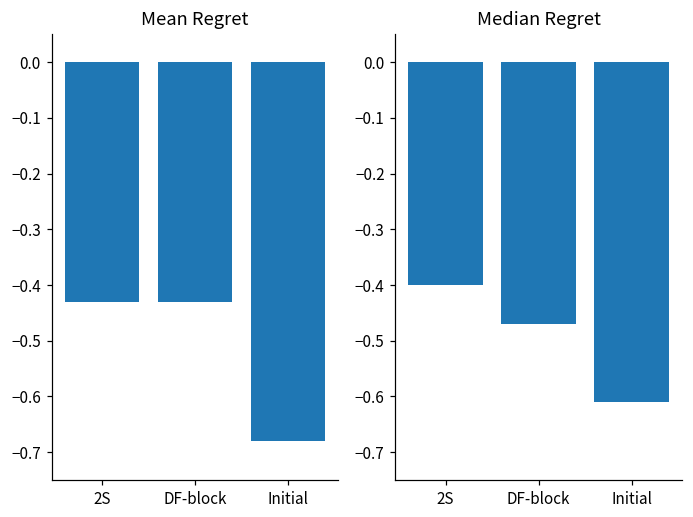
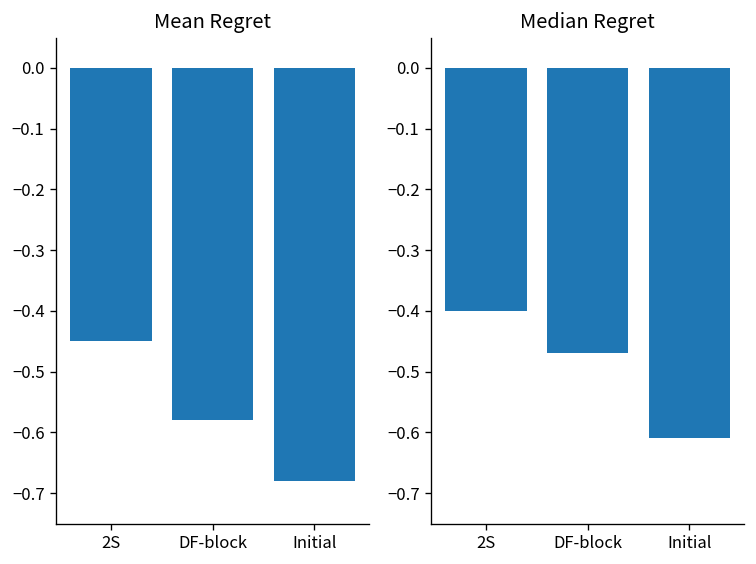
  {
    "Mean Regret": {
-     "2S": -0.43,
-     "DF-block": -0.43,
+     "2S": -0.45,
+     "DF-block": -0.58,
      "Initial": -0.68
    },
    "Median Regret": {
      "2S": -0.40,
      "DF-block": -0.47,
      "Initial": -0.61
    }
  }
